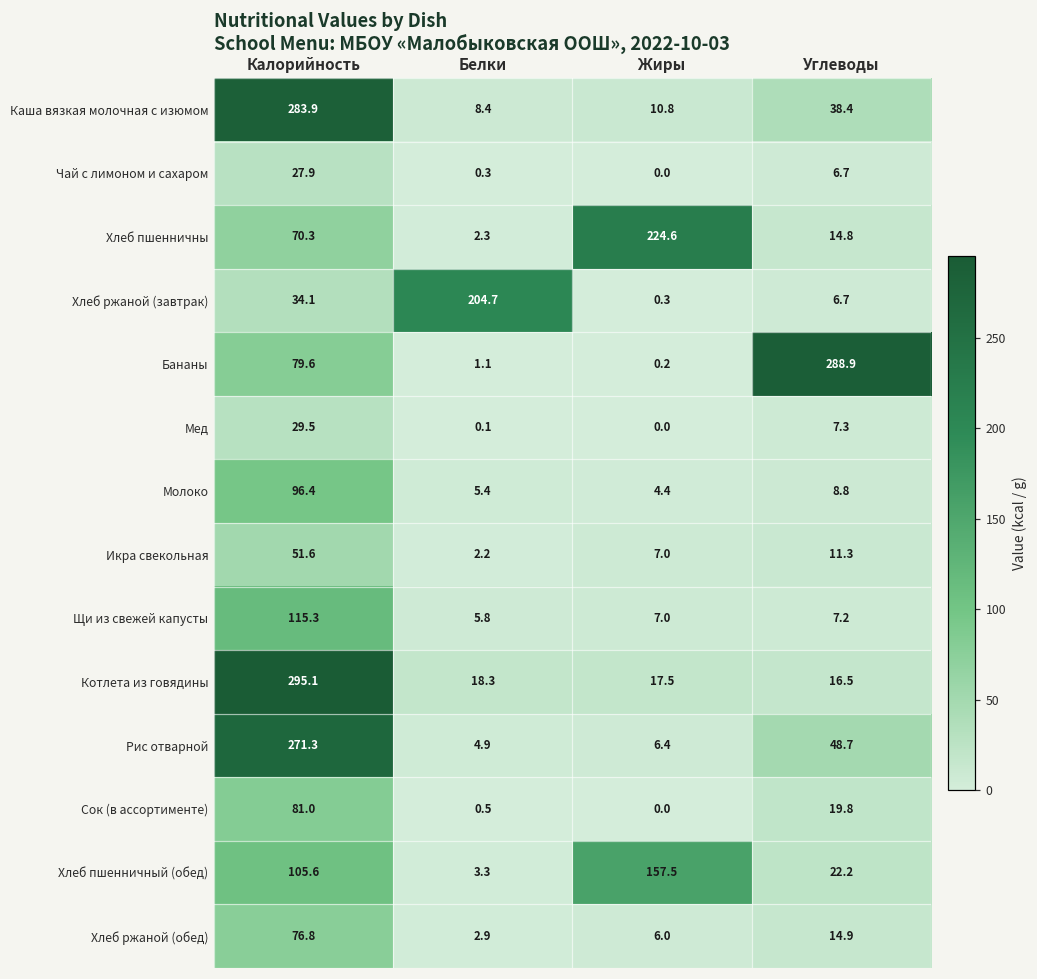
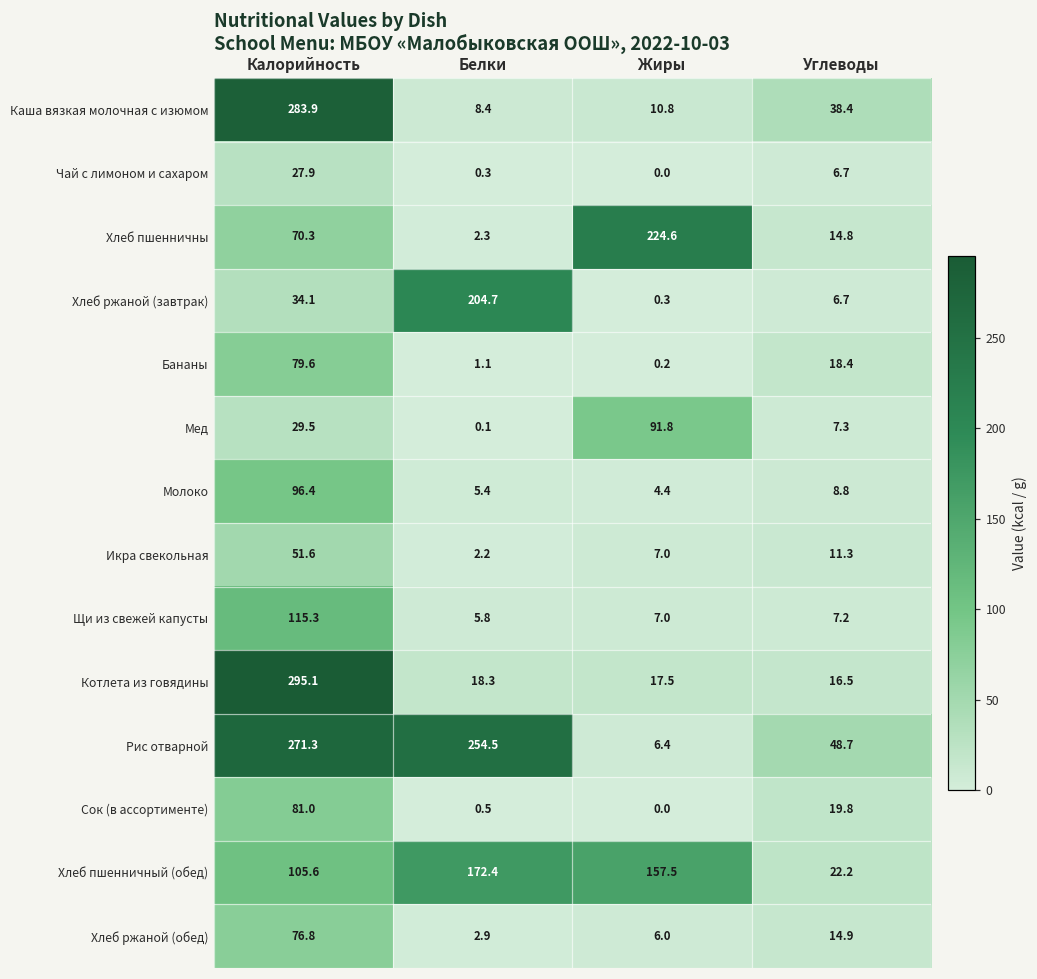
  {
    "Каша вязкая молочная с изюмом": {
      "Калорийность": 283.9,
      "Белки": 8.4,
      "Жиры": 10.8,
      "Углеводы": 38.4
    },
    "Чай с лимоном и сахаром": {
      "Калорийность": 27.9,
      "Белки": 0.3,
      "Жиры": 0.0,
      "Углеводы": 6.7
    },
    "Хлеб пшенничны": {
      "Калорийность": 70.3,
      "Белки": 2.3,
      "Жиры": 224.6,
      "Углеводы": 14.8
    },
    "Хлеб ржаной (завтрак)": {
      "Калорийность": 34.1,
      "Белки": 204.7,
      "Жиры": 0.3,
      "Углеводы": 6.7
    },
    "Бананы": {
      "Калорийность": 79.6,
      "Белки": 1.1,
      "Жиры": 0.2,
-     "Углеводы": 288.9
+     "Углеводы": 18.4
    },
    "Мед": {
      "Калорийность": 29.5,
      "Белки": 0.1,
-     "Жиры": 0.0,
+     "Жиры": 91.8,
      "Углеводы": 7.3
    },
    "Молоко": {
      "Калорийность": 96.4,
      "Белки": 5.4,
      "Жиры": 4.4,
      "Углеводы": 8.8
    },
    "Икра свекольная": {
      "Калорийность": 51.6,
      "Белки": 2.2,
      "Жиры": 7.0,
      "Углеводы": 11.3
    },
    "Щи из свежей капусты": {
      "Калорийность": 115.3,
      "Белки": 5.8,
      "Жиры": 7.0,
      "Углеводы": 7.2
    },
    "Котлета из говядины": {
      "Калорийность": 295.1,
      "Белки": 18.3,
      "Жиры": 17.5,
      "Углеводы": 16.5
    },
    "Рис отварной": {
      "Калорийность": 271.3,
-     "Белки": 4.9,
+     "Белки": 254.5,
      "Жиры": 6.4,
      "Углеводы": 48.7
    },
    "Сок (в ассортименте)": {
      "Калорийность": 81.0,
      "Белки": 0.5,
      "Жиры": 0.0,
      "Углеводы": 19.8
    },
    "Хлеб пшенничный (обед)": {
      "Калорийность": 105.6,
-     "Белки": 3.3,
+     "Белки": 172.4,
      "Жиры": 157.5,
      "Углеводы": 22.2
    },
    "Хлеб ржаной (обед)": {
      "Калорийность": 76.8,
      "Белки": 2.9,
      "Жиры": 6.0,
      "Углеводы": 14.9
    }
  }
